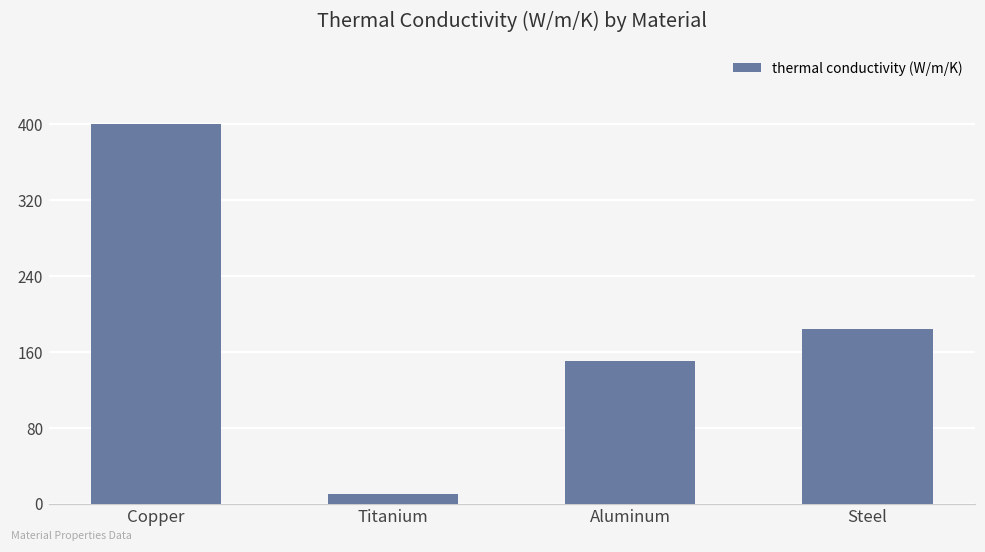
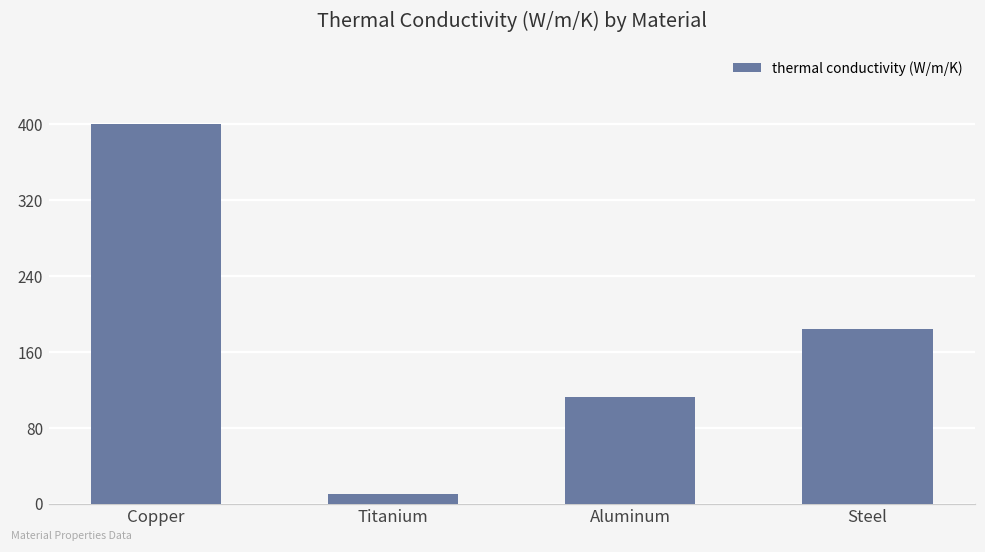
  {
    "Copper": 400,
    "Titanium": 10,
-   "Aluminum": 150,
+   "Aluminum": 110,
    "Steel": 180
  }
